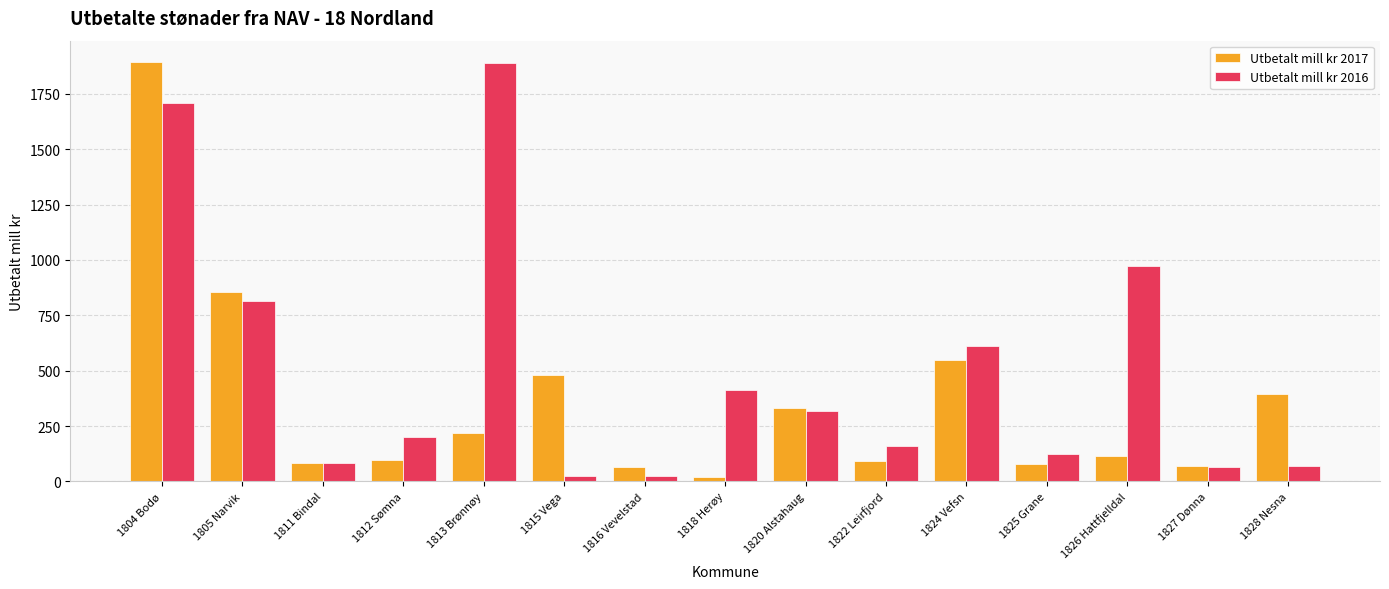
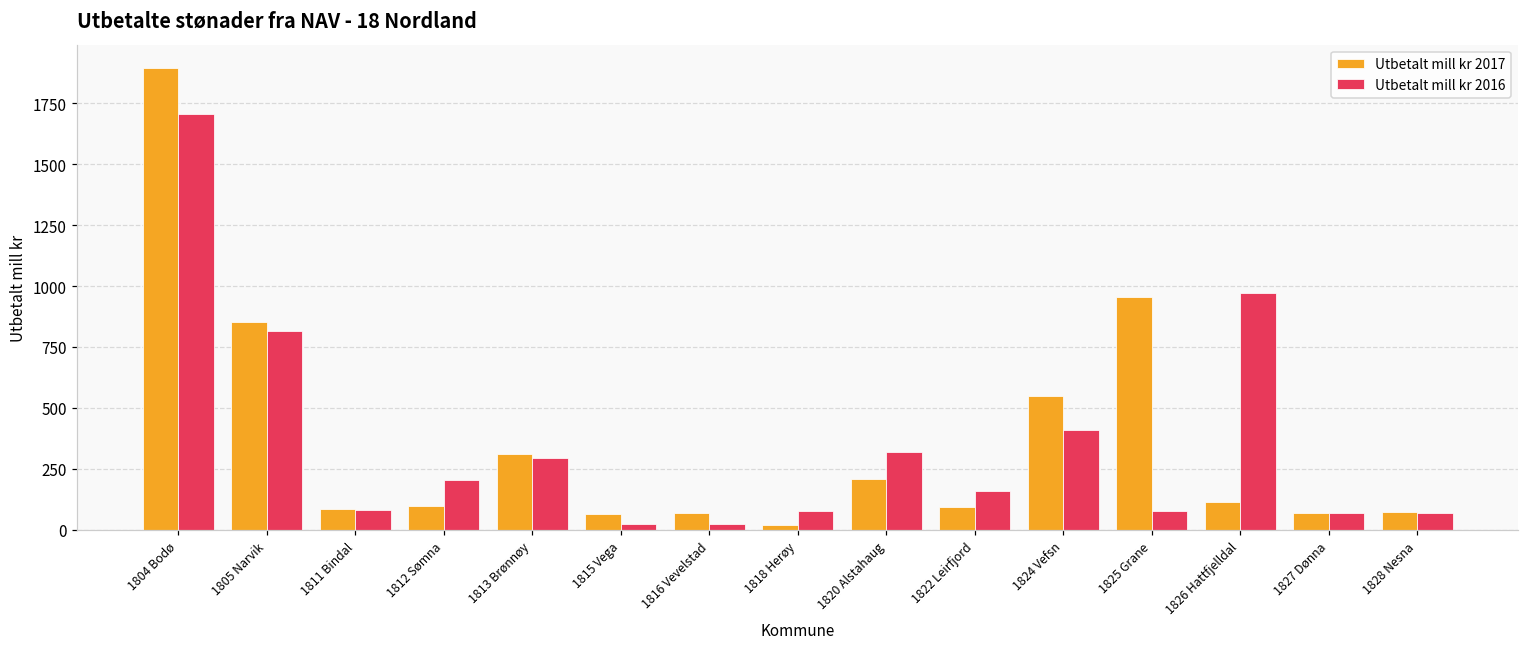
  {
    "Utbetalt mill kr 2017": {
      "1804 Bodø": 1900,
      "1805 Narvik": 850,
      "1811 Bindal": 80,
      "1812 Sømna": 100,
-     "1813 Brønnøy": 220,
-     "1815 Vega": 480,
+     "1813 Brønnøy": 310,
+     "1815 Vega": 70,
      "1816 Vevelstad": 70,
      "1818 Herøy": 20,
-     "1820 Alstahaug": 330,
+     "1820 Alstahaug": 210,
      "1822 Leirfjord": 90,
      "1824 Vefsn": 550,
-     "1825 Grane": 80,
+     "1825 Grane": 950,
      "1826 Hattfjelldal": 110,
      "1827 Dønna": 70,
-     "1828 Nesna": 400
+     "1828 Nesna": 70
    },
    "Utbetalt mill kr 2016": {
      "1804 Bodø": 1710,
      "1805 Narvik": 820,
      "1811 Bindal": 80,
      "1812 Sømna": 200,
-     "1813 Brønnøy": 1890,
+     "1813 Brønnøy": 300,
      "1815 Vega": 20,
      "1816 Vevelstad": 20,
-     "1818 Herøy": 410,
+     "1818 Herøy": 80,
      "1820 Alstahaug": 320,
      "1822 Leirfjord": 160,
-     "1824 Vefsn": 610,
-     "1825 Grane": 120,
+     "1824 Vefsn": 410,
+     "1825 Grane": 80,
      "1826 Hattfjelldal": 970,
      "1827 Dønna": 70,
      "1828 Nesna": 70
    }
  }
